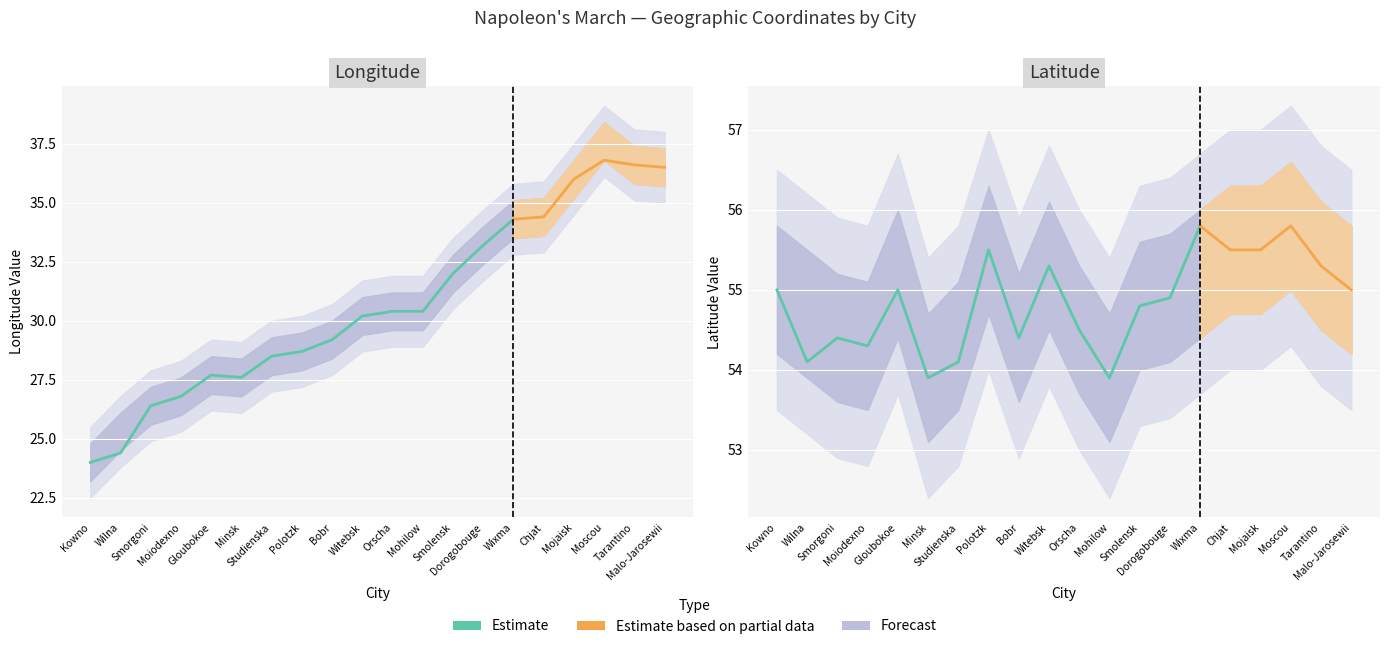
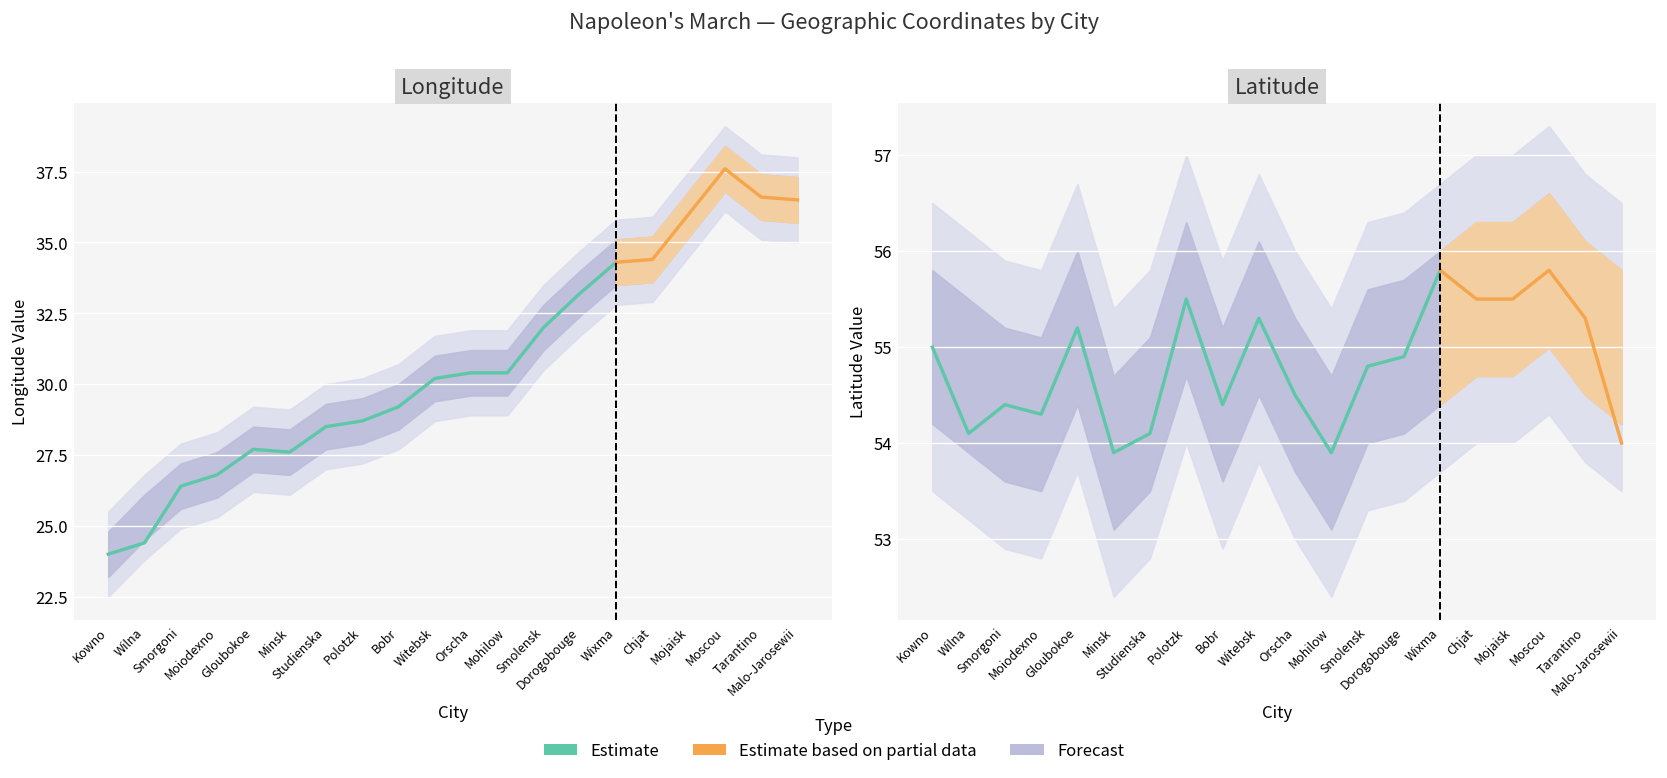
  {
    "Longitude": {
      "Estimate": {
        "Kowno": 24.0,
        "Wilna": 24.4,
        "Smorgoni": 26.4,
        "Moiodexno": 26.8,
        "Gloubokoe": 27.7,
        "Minsk": 27.6,
        "Studienska": 28.5,
        "Polotzk": 28.7,
        "Bobr": 29.2,
        "Witebsk": 30.2,
        "Orscha": 30.4,
        "Mohilow": 30.4,
        "Smolensk": 32.0,
        "Dorogobouge": 33.2
      },
      "Estimate based on partial data": {
        "Chjat": 34.4,
        "Mojaisk": 36.0,
-       "Moscou": 36.8,
+       "Moscou": 37.6,
        "Tarantino": 36.6,
        "Malo-Jarosewii": 36.5
      }
    },
    "Latitude": {
      "Estimate": {
        "Kowno": 55.0,
        "Wilna": 54.1,
        "Smorgoni": 54.4,
        "Moiodexno": 54.3,
-       "Gloubokoe": 55.0,
+       "Gloubokoe": 55.2,
        "Minsk": 53.9,
        "Studienska": 54.1,
        "Polotzk": 55.5,
        "Bobr": 54.4,
        "Witebsk": 55.3,
        "Orscha": 54.5,
        "Mohilow": 53.9,
        "Smolensk": 54.8,
        "Dorogobouge": 54.9
      },
      "Estimate based on partial data": {
        "Chjat": 55.5,
        "Mojaisk": 55.5,
        "Moscou": 55.8,
        "Tarantino": 55.3,
-       "Malo-Jarosewii": 55
+       "Malo-Jarosewii": 54
      }
    }
  }
